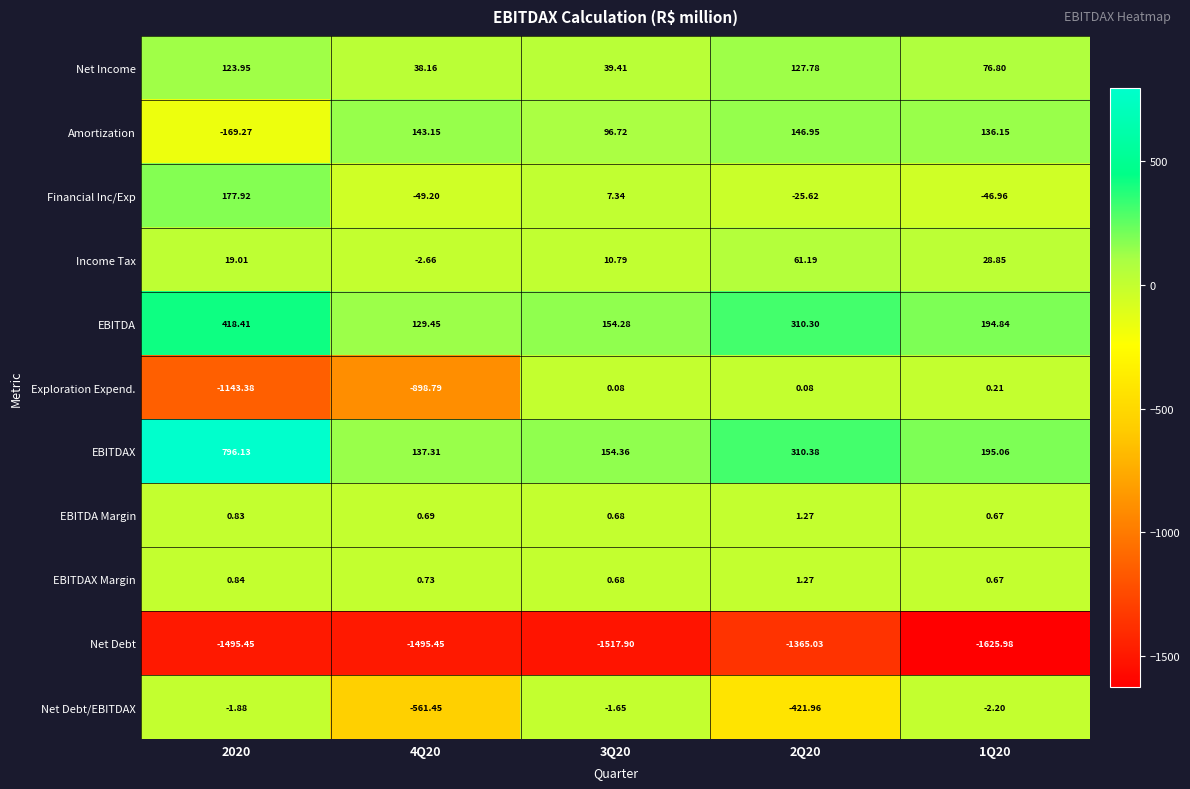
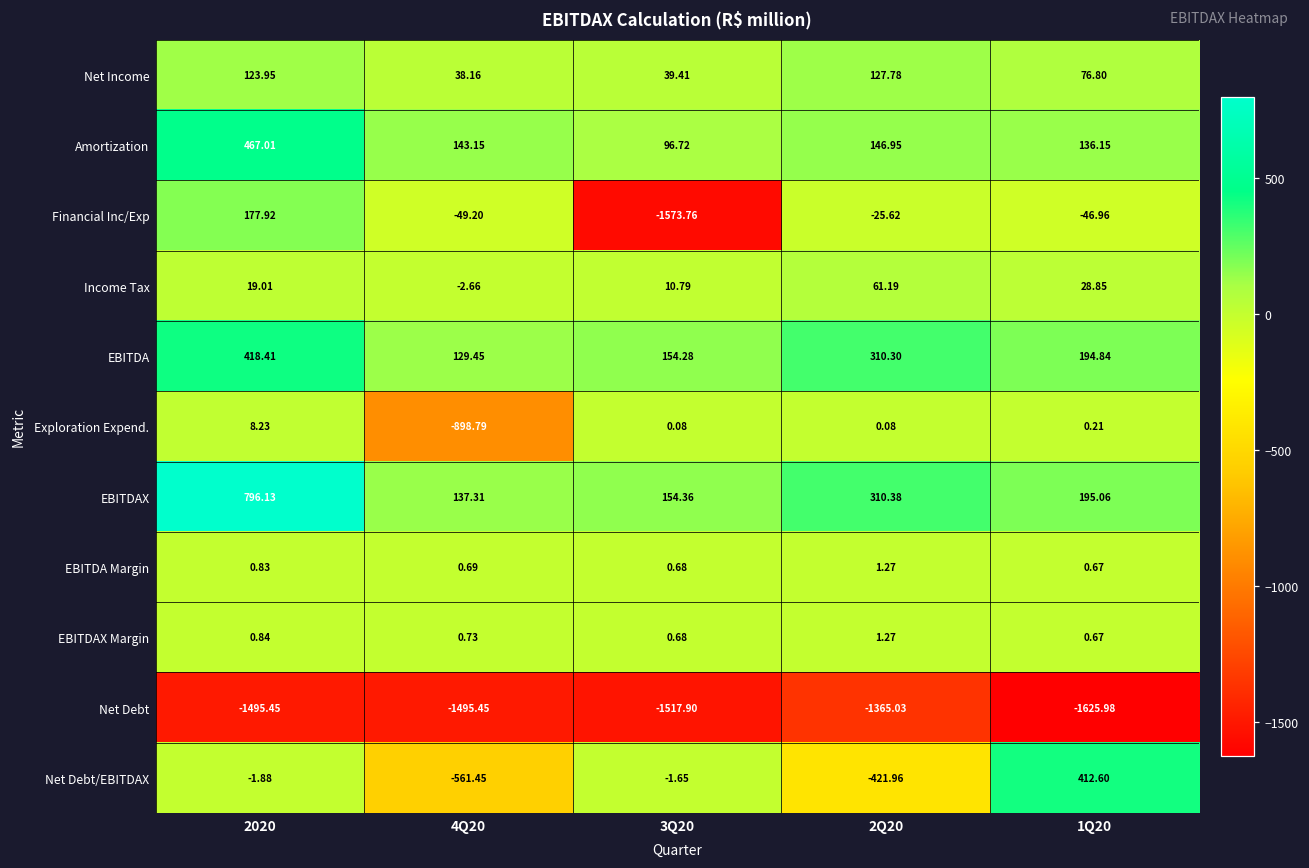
  {
    "Net Income": {
      "2020": 123.95,
      "4Q20": 38.16,
      "3Q20": 39.41,
      "2Q20": 127.78,
      "1Q20": 76.80
    },
    "Amortization": {
-     "2020": -169.27,
+     "2020": 467.01,
      "4Q20": 143.15,
      "3Q20": 96.72,
      "2Q20": 146.95,
      "1Q20": 136.15
    },
    "Financial Inc/Exp": {
      "2020": 177.92,
      "4Q20": -49.20,
-     "3Q20": 7.34,
+     "3Q20": -1573.76,
      "2Q20": -25.62,
      "1Q20": -46.96
    },
    "Income Tax": {
      "2020": 19.01,
      "4Q20": -2.66,
      "3Q20": 10.79,
      "2Q20": 61.19,
      "1Q20": 28.85
    },
    "EBITDA": {
      "2020": 418.41,
      "4Q20": 129.45,
      "3Q20": 154.28,
      "2Q20": 310.30,
      "1Q20": 194.84
    },
    "Exploration Expend.": {
-     "2020": -1143.38,
+     "2020": 8.23,
      "4Q20": -898.79,
      "3Q20": 0.08,
      "2Q20": 0.08,
      "1Q20": 0.21
    },
    "EBITDAX": {
      "2020": 796.13,
      "4Q20": 137.31,
      "3Q20": 154.36,
      "2Q20": 310.38,
      "1Q20": 195.06
    },
    "EBITDA Margin": {
      "2020": 0.83,
      "4Q20": 0.69,
      "3Q20": 0.68,
      "2Q20": 1.27,
      "1Q20": 0.67
    },
    "EBITDAX Margin": {
      "2020": 0.84,
      "4Q20": 0.73,
      "3Q20": 0.68,
      "2Q20": 1.27,
      "1Q20": 0.67
    },
    "Net Debt": {
      "2020": -1495.45,
      "4Q20": -1495.45,
      "3Q20": -1517.90,
      "2Q20": -1365.03,
      "1Q20": -1625.98
    },
    "Net Debt/EBITDAX": {
      "2020": -1.88,
      "4Q20": -561.45,
      "3Q20": -1.65,
      "2Q20": -421.96,
-     "1Q20": -2.20
+     "1Q20": 412.60
    }
  }
